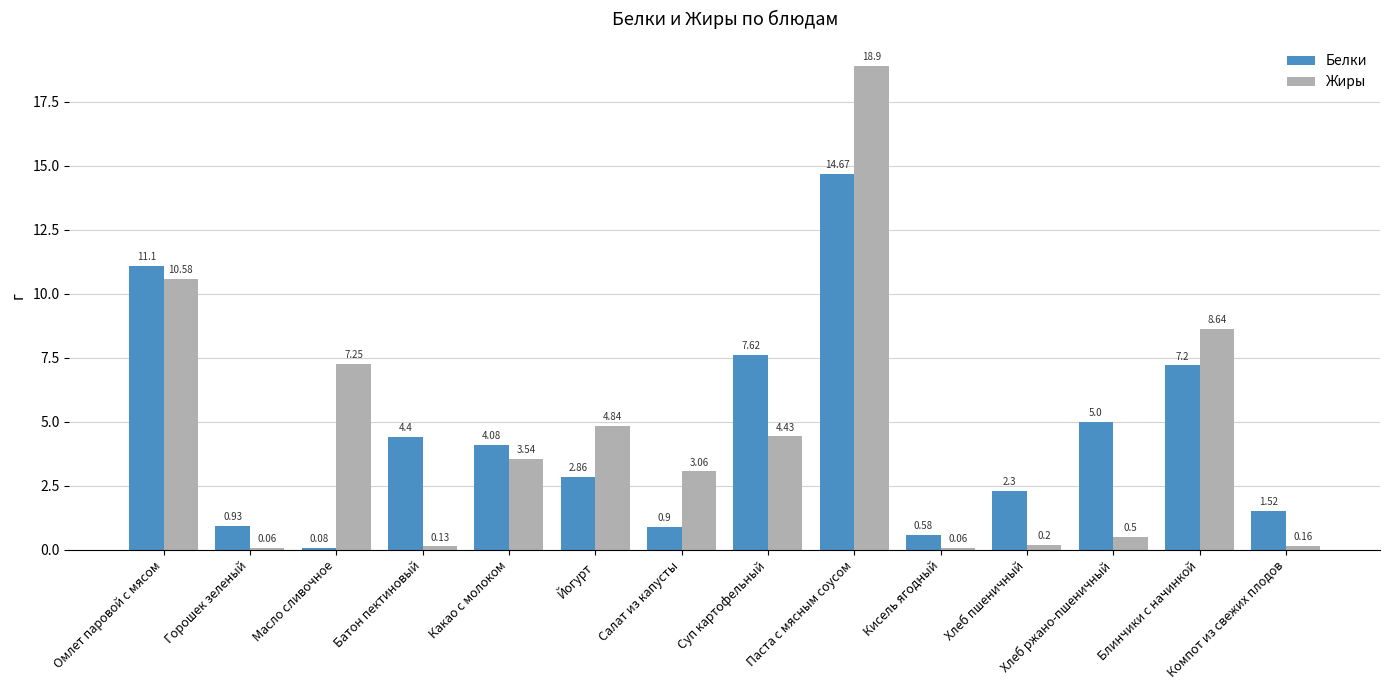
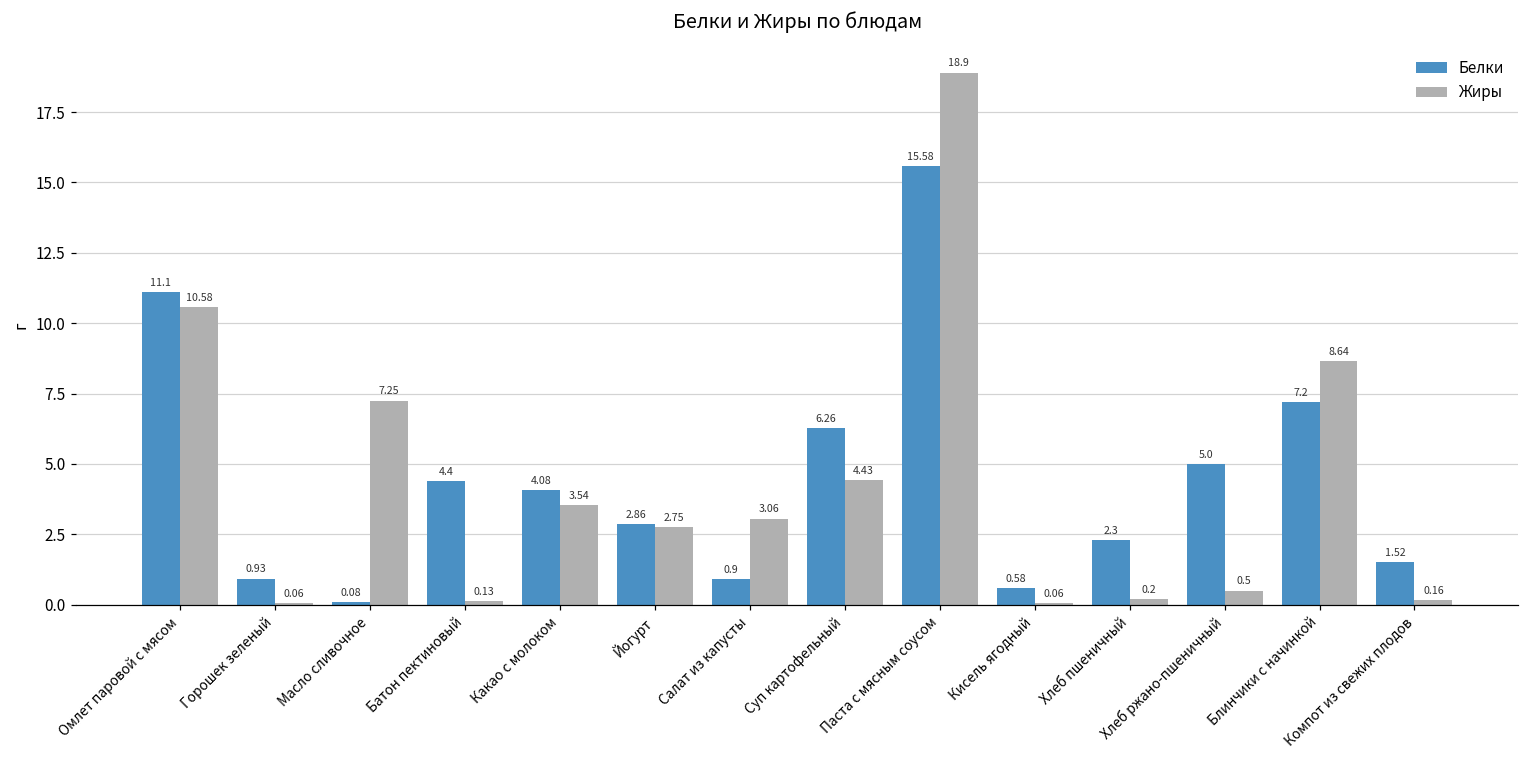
  {
    "Белки": {
      "Омлет паровой с мясом": 11.1,
      "Горошек зеленый": 0.93,
      "Масло сливочное": 0.08,
      "Батон пектиновый": 4.4,
      "Какао с молоком": 4.08,
      "Йогурт": 2.86,
      "Салат из капусты": 0.9,
-     "Суп картофельный": 7.62,
-     "Паста с мясным соусом": 14.67,
+     "Суп картофельный": 6.26,
+     "Паста с мясным соусом": 15.58,
      "Кисель ягодный": 0.58,
      "Хлеб пшеничный": 2.3,
      "Хлеб ржано-пшеничный": 5.0,
      "Блинчики с начинкой": 7.2,
      "Компот из свежих плодов": 1.52
    },
    "Жиры": {
      "Омлет паровой с мясом": 10.58,
      "Горошек зеленый": 0.06,
      "Масло сливочное": 7.25,
      "Батон пектиновый": 0.13,
      "Какао с молоком": 3.54,
-     "Йогурт": 4.84,
+     "Йогурт": 2.75,
      "Салат из капусты": 3.06,
      "Суп картофельный": 4.43,
      "Паста с мясным соусом": 18.9,
      "Кисель ягодный": 0.06,
      "Хлеб пшеничный": 0.2,
      "Хлеб ржано-пшеничный": 0.5,
      "Блинчики с начинкой": 8.64,
      "Компот из свежих плодов": 0.16
    }
  }
